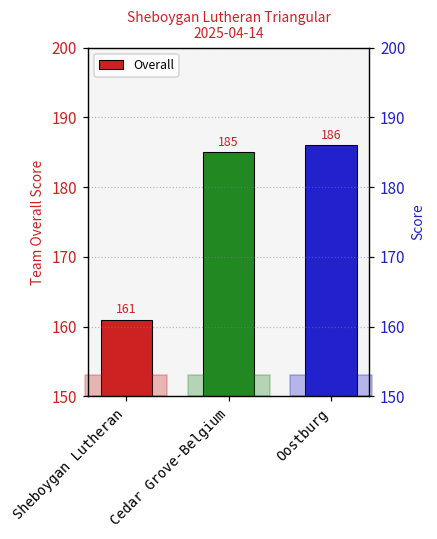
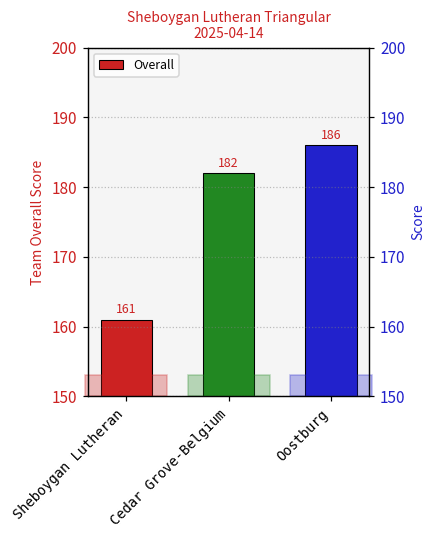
  {
    "Sheboygan Lutheran": 161,
-   "Cedar Grove-Belgium": 185,
+   "Cedar Grove-Belgium": 182,
    "Oostburg": 186
  }
